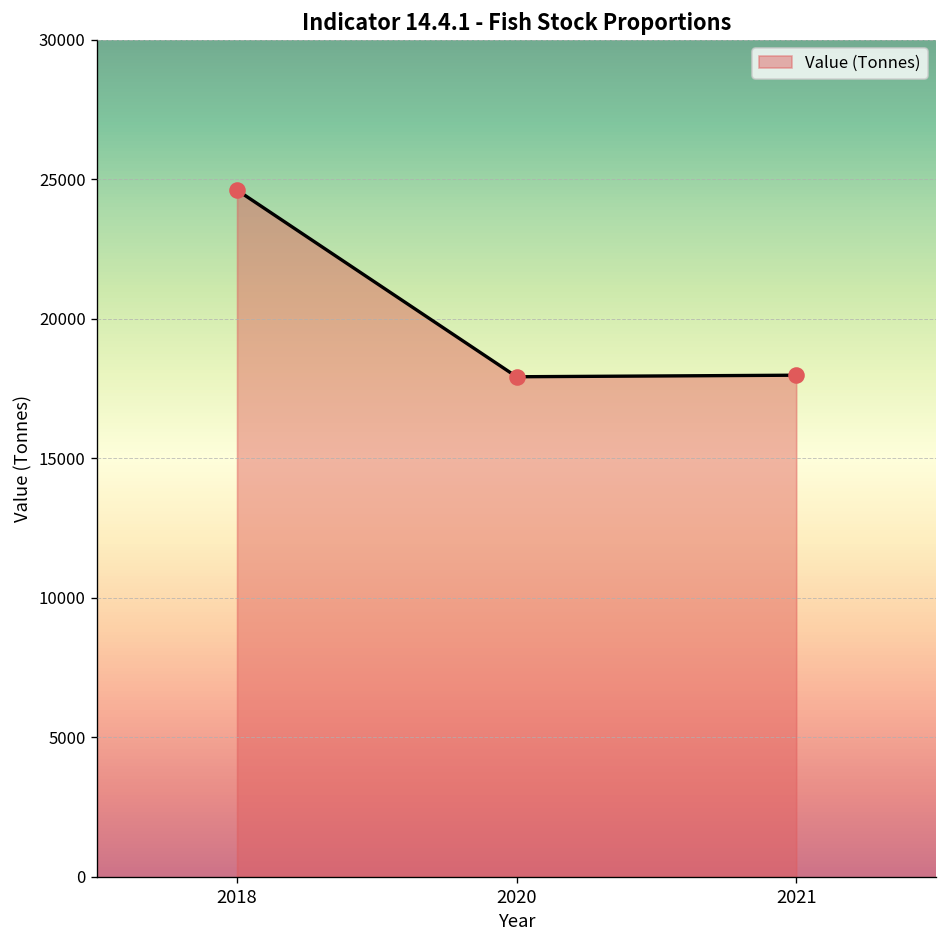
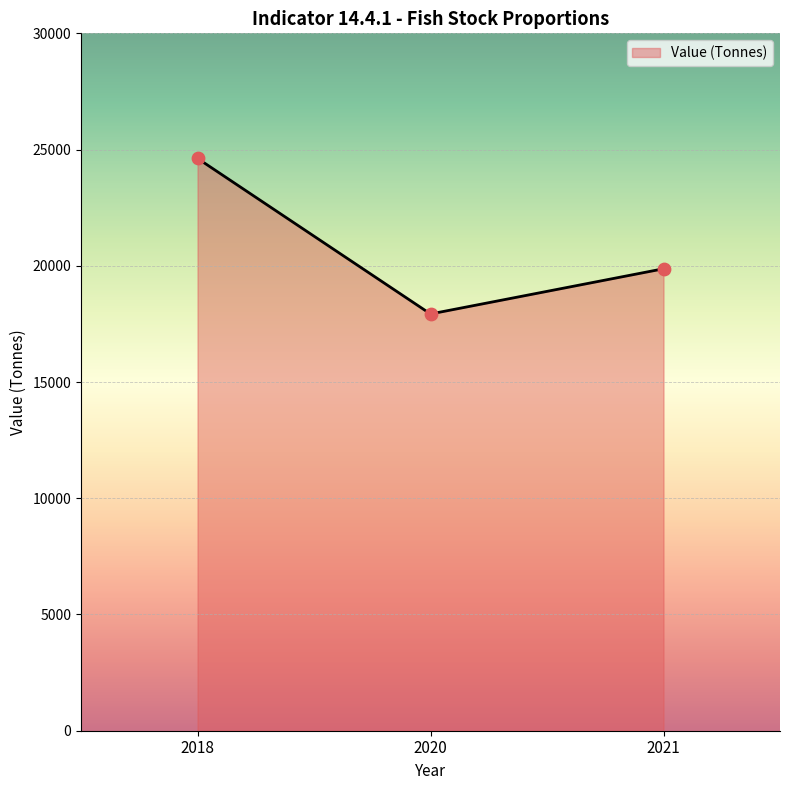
  {
    "2018": 24600,
    "2020": 17900,
-   "2021": 18000
+   "2021": 19900
  }
